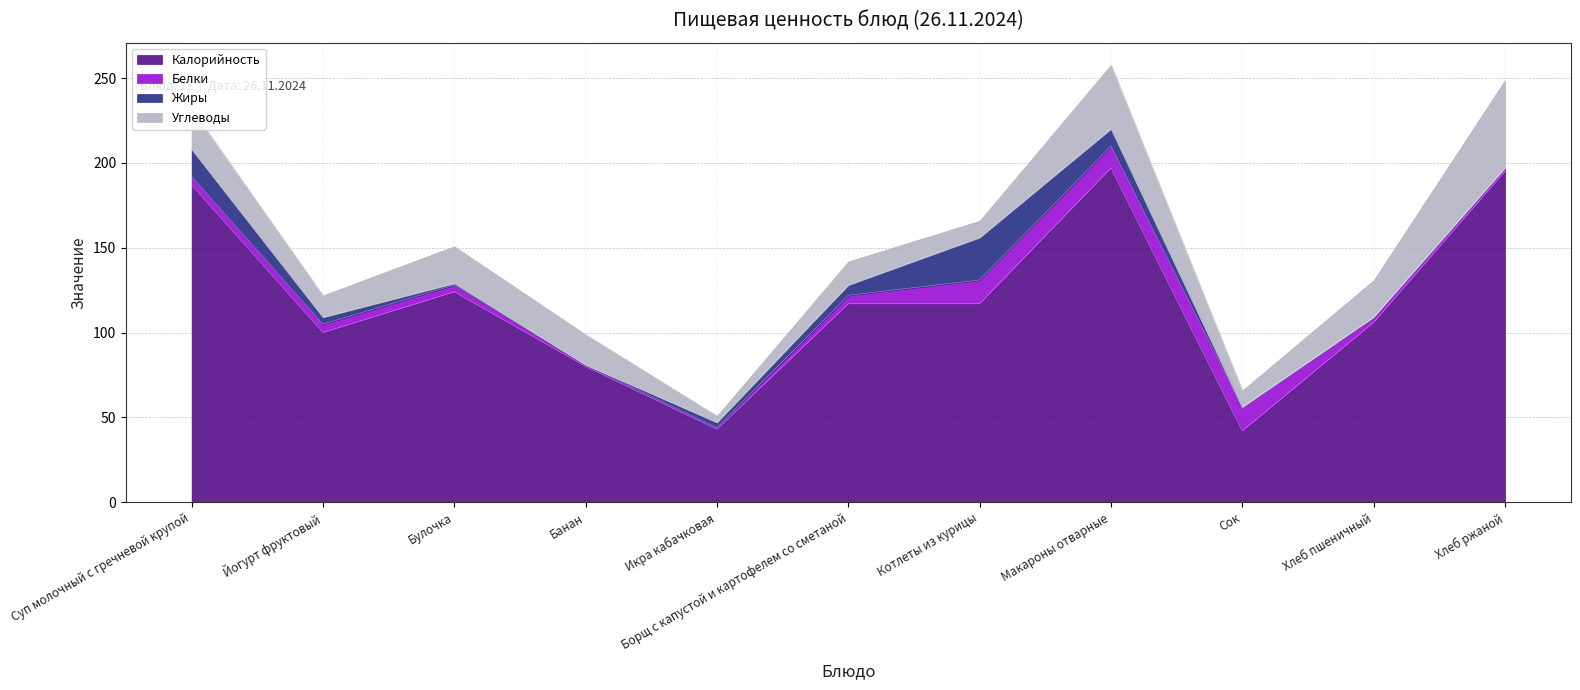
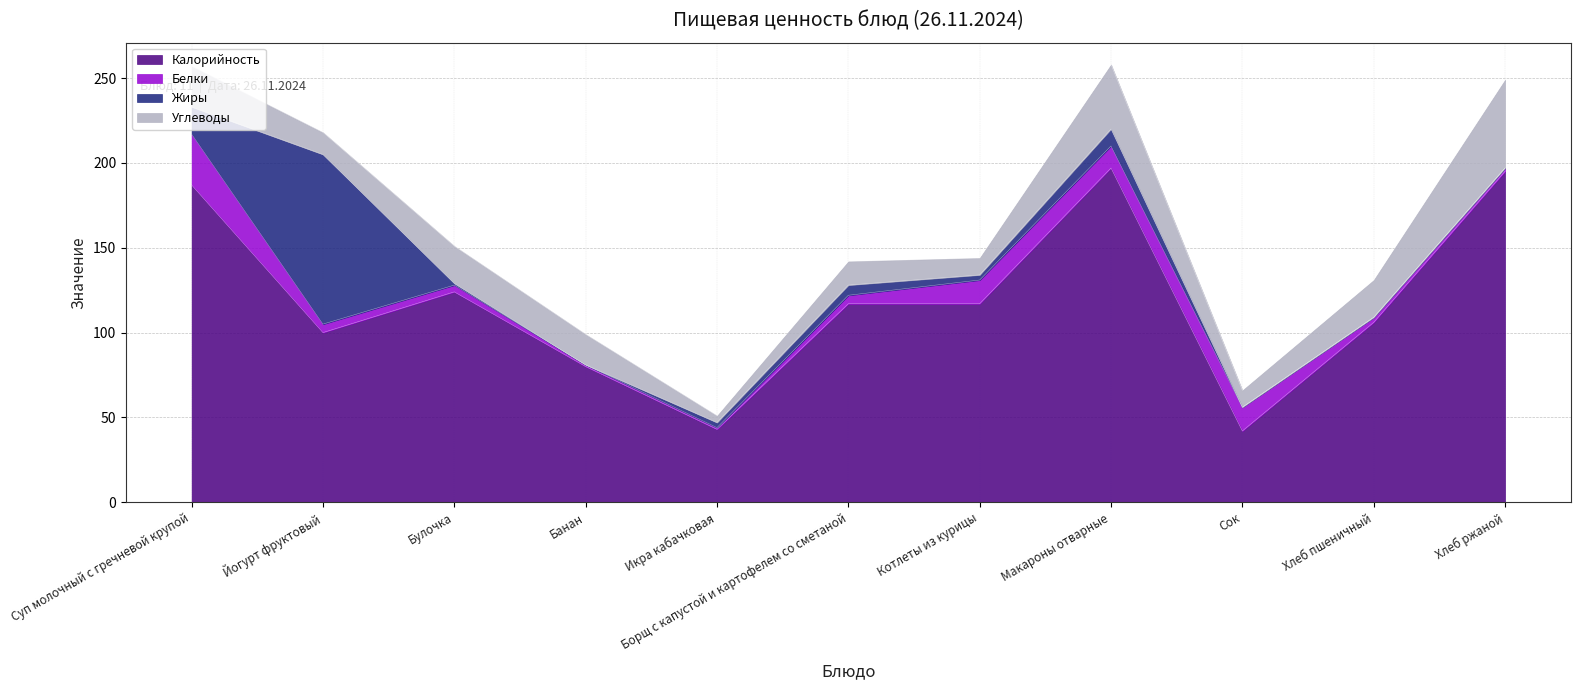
  {
    "Калорийность": {
      "Суп молочный с гречневой крупой": 187,
      "Йогурт фруктовый": 100,
      "Булочка": 124,
      "Борщ с капустой и картофелем со сметаной": 117,
      "Котлеты из курицы": 117,
      "Макароны отварные": 197,
      "Сок": 42,
      "Хлеб пшеничный": 106,
      "Хлеб ржаной": 195
    },
    "Белки": {
-     "Суп молочный с гречневой крупой": 5,
+     "Суп молочный с гречневой крупой": 30,
      "Йогурт фруктовый": 5,
      "Борщ с капустой и картофелем со сметаной": 5,
      "Котлеты из курицы": 14,
      "Макароны отварные": 13
    },
    "Жиры": {
-     "Йогурт фруктовый": 4,
+     "Йогурт фруктовый": 100,
      "Икра кабачковая": 3,
      "Борщ с капустой и картофелем со сметаной": 6,
-     "Котлеты из курицы": 25,
+     "Котлеты из курицы": 3,
      "Макароны отварные": 10
    },
    "Углеводы": {
      "Йогурт фруктовый": 13,
      "Булочка": 22,
      "Банан": 18,
      "Икра кабачковая": 4,
      "Борщ с капустой и картофелем со сметаной": 14,
      "Котлеты из курицы": 10,
      "Макароны отварные": 38,
      "Сок": 10,
      "Хлеб пшеничный": 22,
      "Хлеб ржаной": 52
    }
  }
